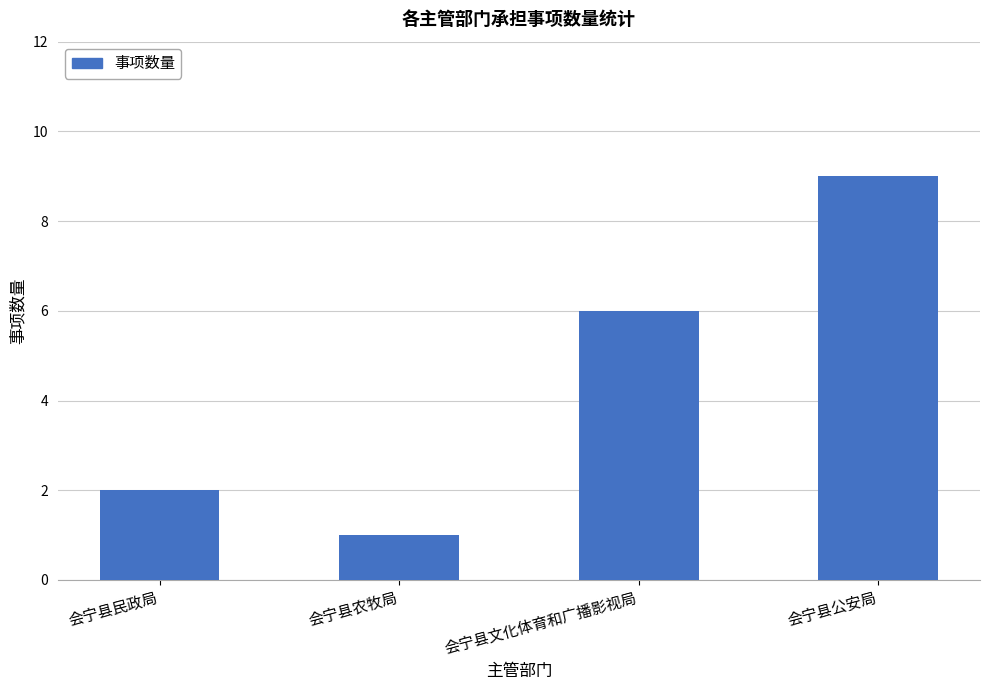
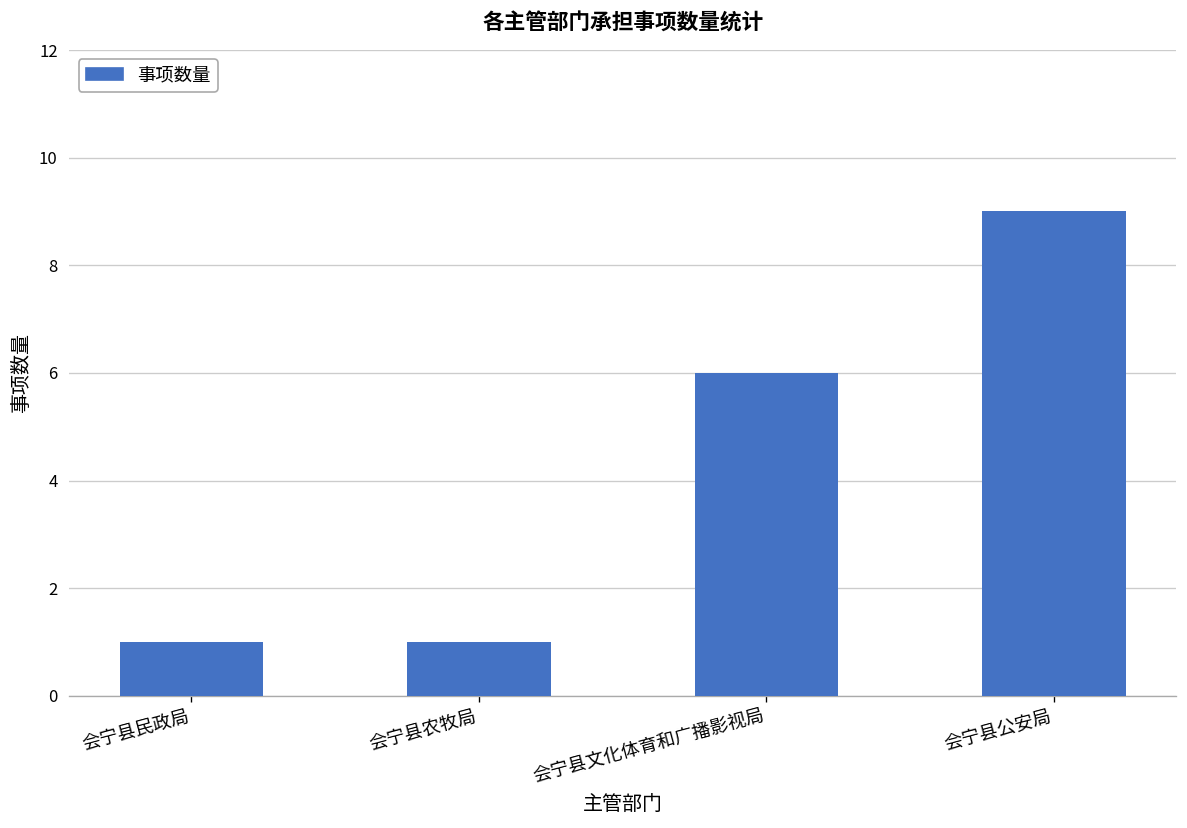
  {
-   "会宁县民政局": 2,
+   "会宁县民政局": 1,
    "会宁县农牧局": 1,
    "会宁县文化体育和广播影视局": 6,
    "会宁县公安局": 9
  }
